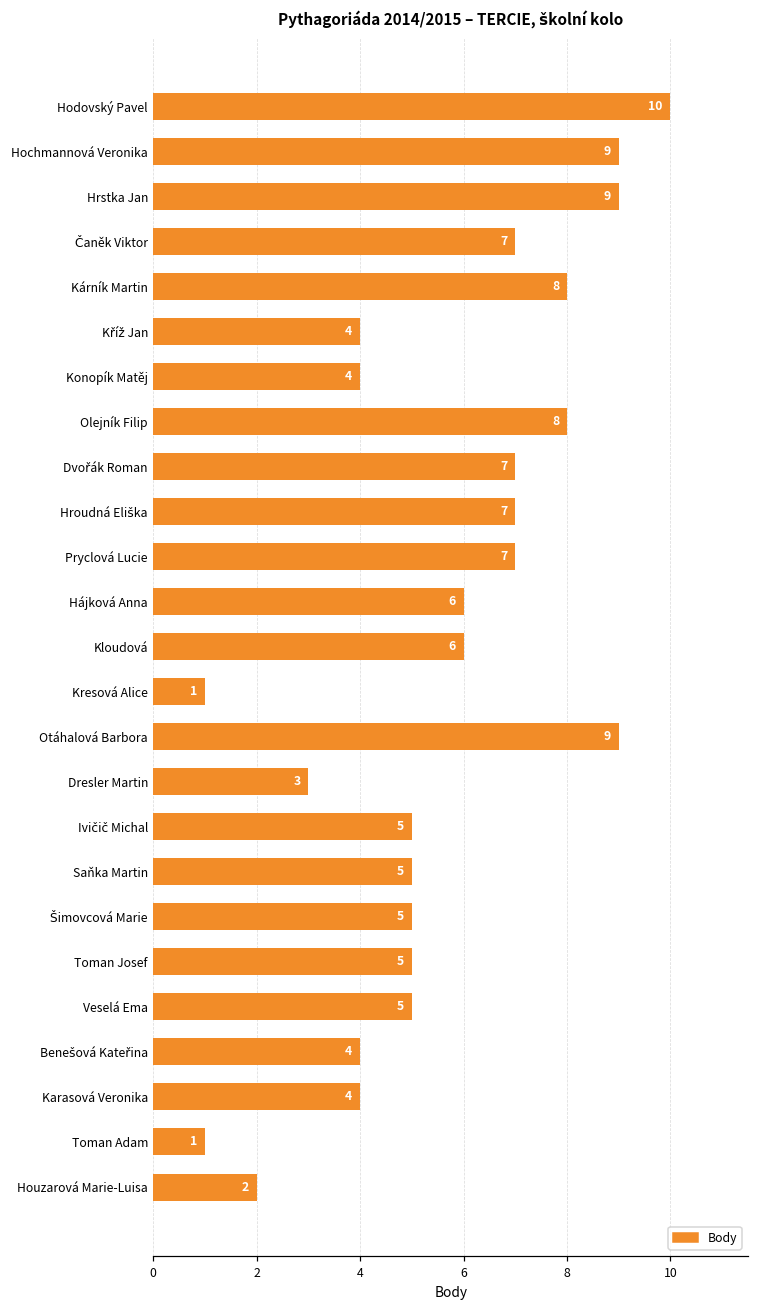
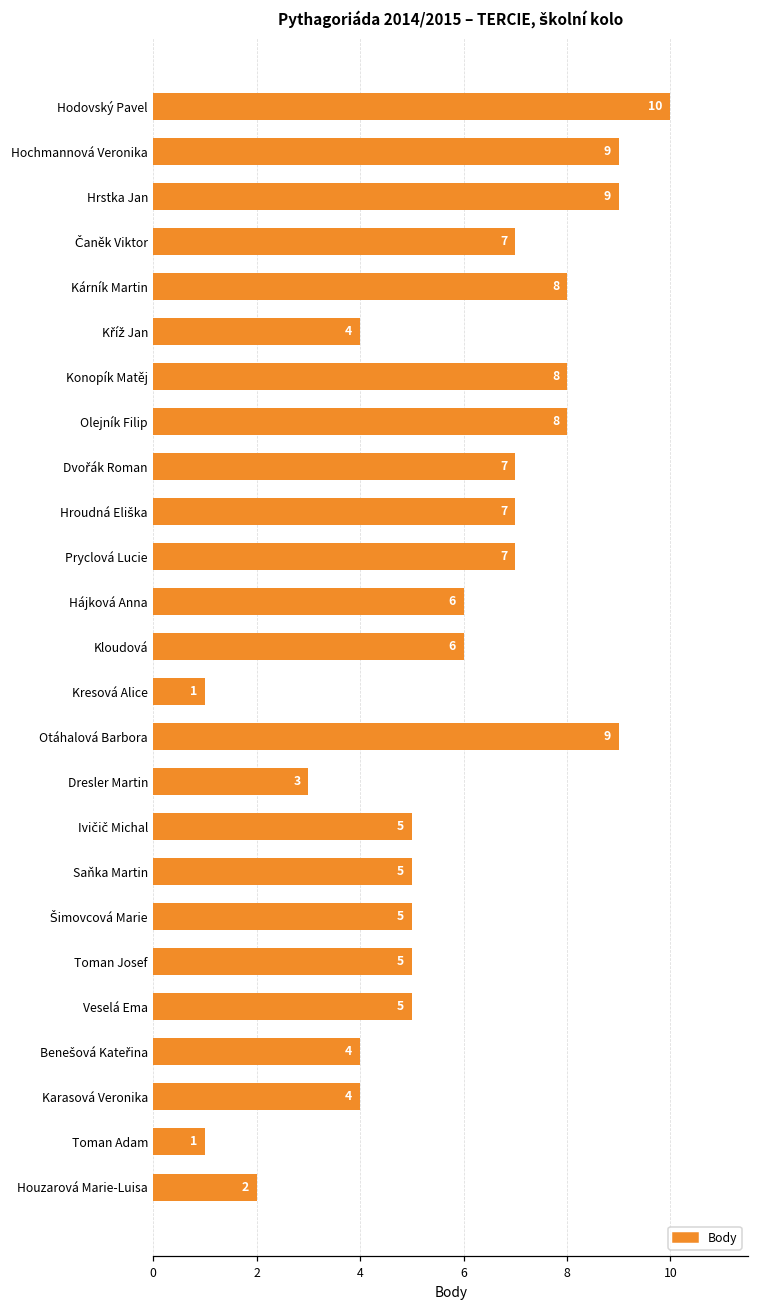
  {
    "Hodovský Pavel": 10,
    "Hochmannová Veronika": 9,
    "Hrstka Jan": 9,
    "Čaněk Viktor": 7,
    "Kárník Martin": 8,
    "Kříž Jan": 4,
-   "Konopík Matěj": 4,
+   "Konopík Matěj": 8,
    "Olejník Filip": 8,
    "Dvořák Roman": 7,
    "Hroudná Eliška": 7,
    "Pryclová Lucie": 7,
    "Hájková Anna": 6,
    "Kloudová": 6,
    "Kresová Alice": 1,
    "Otáhalová Barbora": 9,
    "Dresler Martin": 3,
    "Ivičič Michal": 5,
    "Saňka Martin": 5,
    "Šimovcová Marie": 5,
    "Toman Josef": 5,
    "Veselá Ema": 5,
    "Benešová Kateřina": 4,
    "Karasová Veronika": 4,
    "Toman Adam": 1,
    "Houzarová Marie-Luisa": 2
  }
